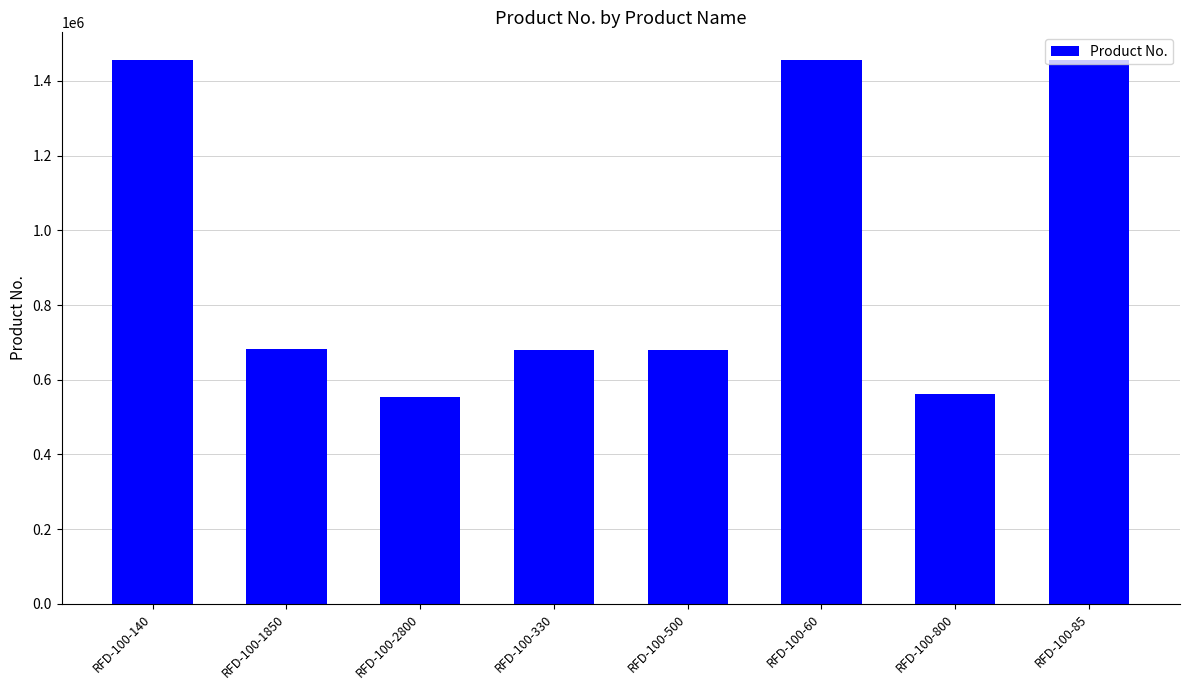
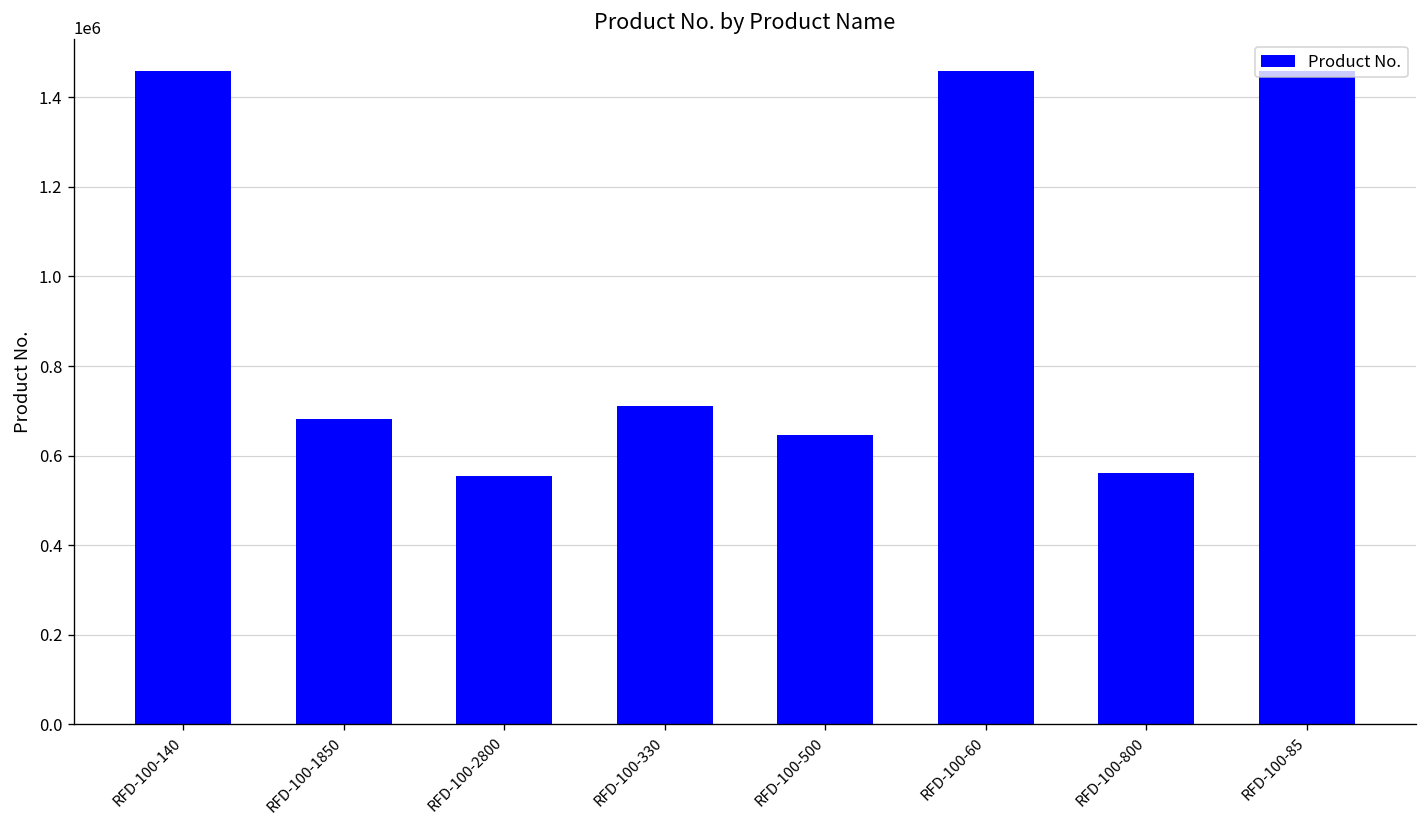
  {
    "RFD-100-140": 1460000,
    "RFD-100-1850": 680000,
    "RFD-100-2800": 550000,
-   "RFD-100-330": 680000,
-   "RFD-100-500": 680000,
+   "RFD-100-330": 710000,
+   "RFD-100-500": 650000,
    "RFD-100-60": 1460000,
    "RFD-100-800": 560000
  }
